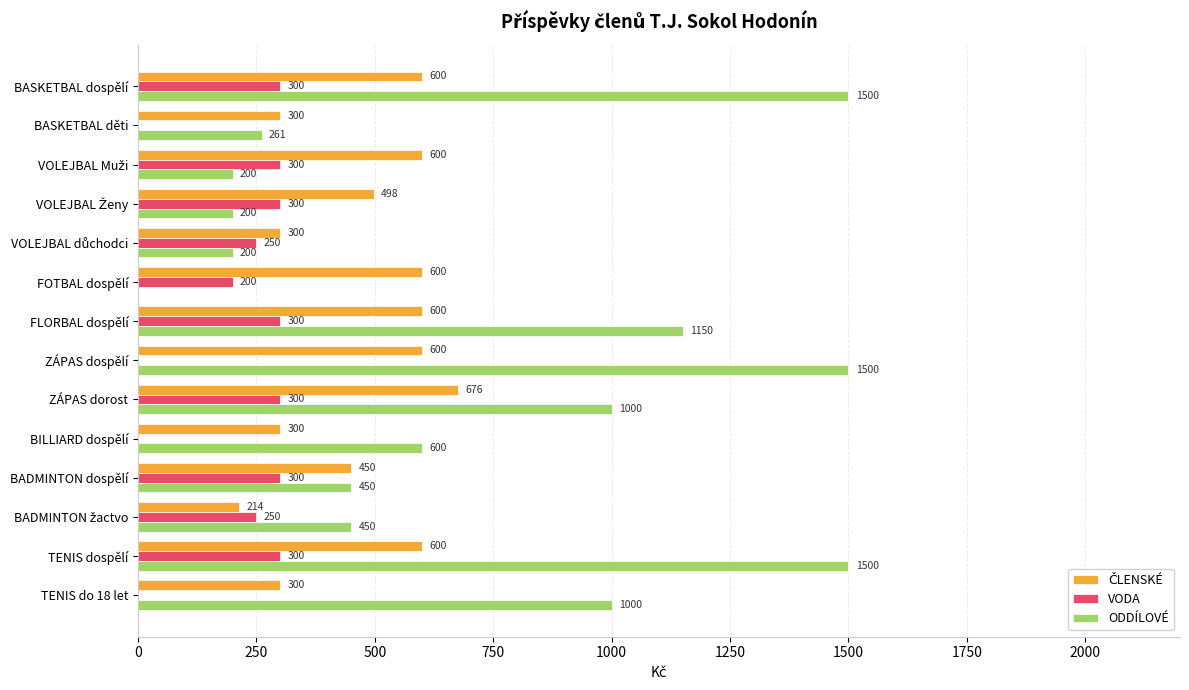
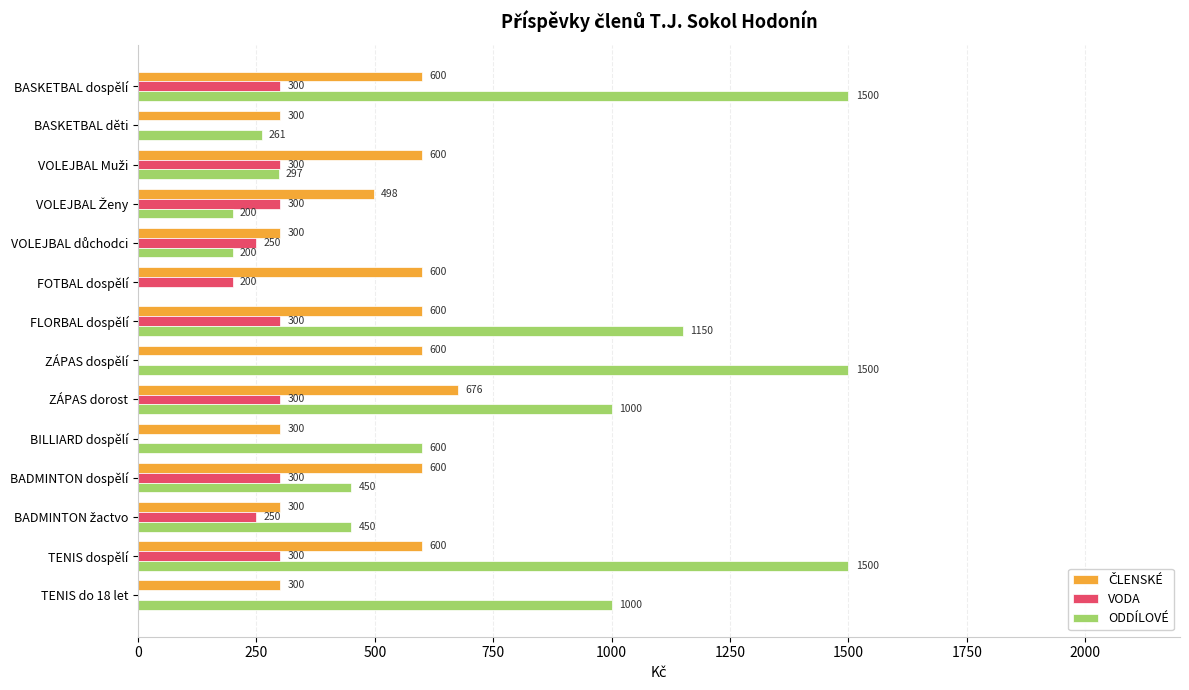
  {
    "ČLENSKÉ": {
      "BASKETBAL dospělí": 600,
      "BASKETBAL děti": 300,
      "VOLEJBAL Muži": 600,
      "VOLEJBAL Ženy": 498,
      "VOLEJBAL důchodci": 300,
      "FOTBAL dospělí": 600,
      "FLORBAL dospělí": 600,
      "ZÁPAS dospělí": 600,
      "ZÁPAS dorost": 676,
      "BILLIARD dospělí": 300,
-     "BADMINTON dospělí": 450,
-     "BADMINTON žactvo": 214,
+     "BADMINTON dospělí": 600,
+     "BADMINTON žactvo": 300,
      "TENIS dospělí": 600,
      "TENIS do 18 let": 300
    },
    "VODA": {
      "BASKETBAL dospělí": 300,
      "VOLEJBAL Muži": 300,
      "VOLEJBAL Ženy": 300,
      "VOLEJBAL důchodci": 250,
      "FOTBAL dospělí": 200,
      "FLORBAL dospělí": 300,
      "ZÁPAS dorost": 300,
      "BADMINTON dospělí": 300,
      "BADMINTON žactvo": 250,
      "TENIS dospělí": 300
    },
    "ODDÍLOVÉ": {
      "BASKETBAL dospělí": 1500,
      "BASKETBAL děti": 261,
-     "VOLEJBAL Muži": 200,
+     "VOLEJBAL Muži": 297,
      "VOLEJBAL Ženy": 200,
      "VOLEJBAL důchodci": 200,
      "FLORBAL dospělí": 1150,
      "ZÁPAS dospělí": 1500,
      "ZÁPAS dorost": 1000,
      "BILLIARD dospělí": 600,
      "BADMINTON dospělí": 450,
      "BADMINTON žactvo": 450,
      "TENIS dospělí": 1500,
      "TENIS do 18 let": 1000
    }
  }
